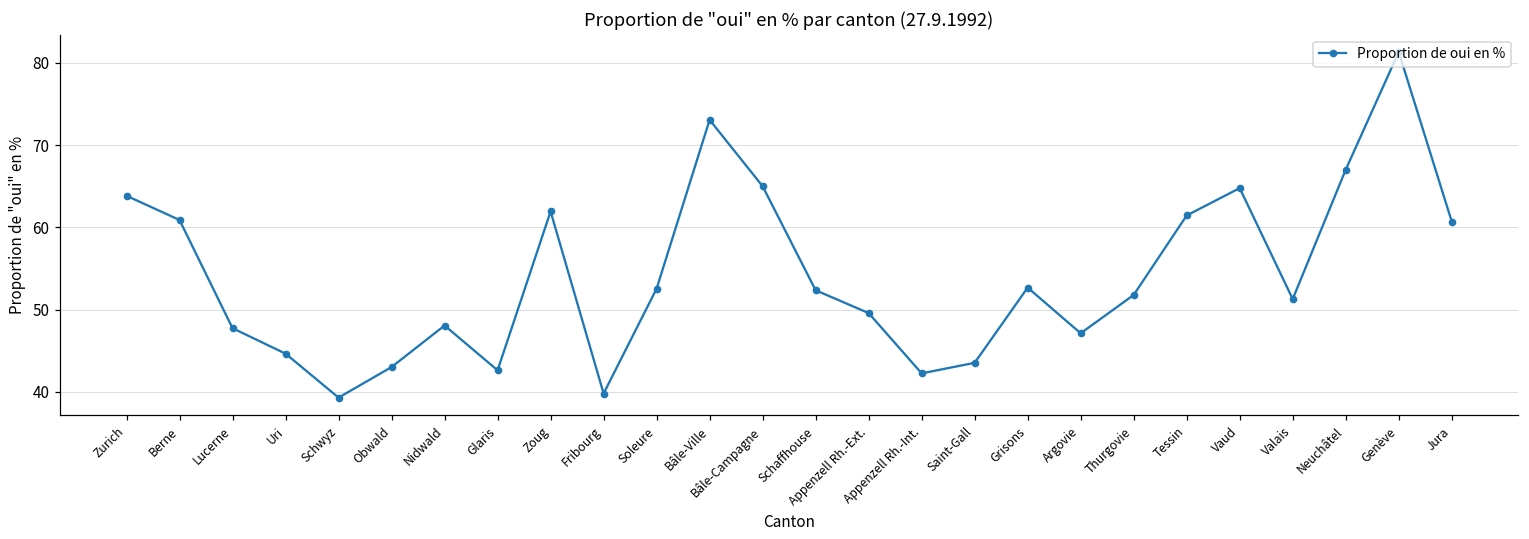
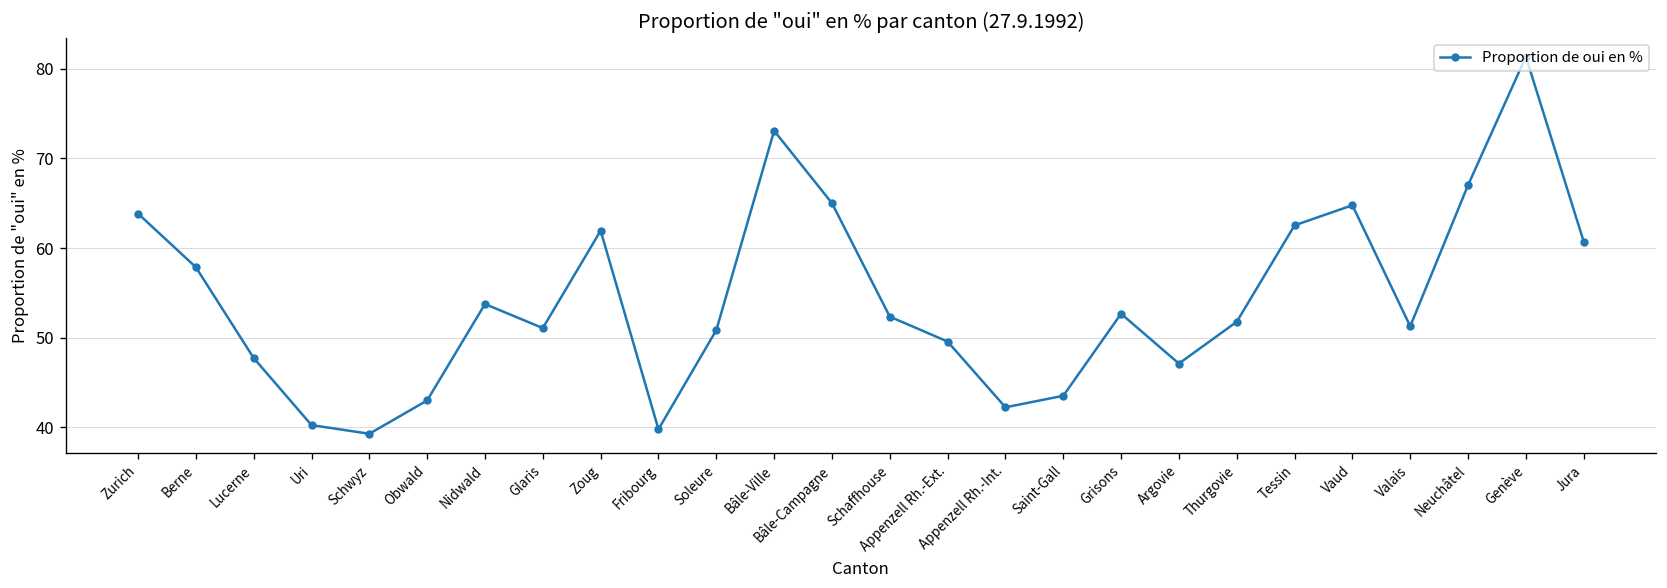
  {
    "Zurich": 64,
-   "Berne": 61,
+   "Berne": 58,
    "Lucerne": 48,
-   "Uri": 45,
+   "Uri": 40,
    "Schwyz": 39,
    "Obwald": 43,
-   "Nidwald": 48,
-   "Glaris": 43,
+   "Nidwald": 54,
+   "Glaris": 51,
    "Zoug": 62,
    "Fribourg": 40,
-   "Soleure": 53,
+   "Soleure": 51,
    "Bâle-Ville": 73,
    "Bâle-Campagne": 65,
    "Schaffhouse": 52,
    "Appenzell Rh.-Ext.": 50,
    "Appenzell Rh.-Int.": 42,
    "Saint-Gall": 44,
    "Grisons": 53,
    "Argovie": 47,
    "Thurgovie": 52,
-   "Tessin": 61,
+   "Tessin": 63,
    "Vaud": 65,
    "Valais": 51,
    "Neuchâtel": 67,
    "Jura": 61
  }
